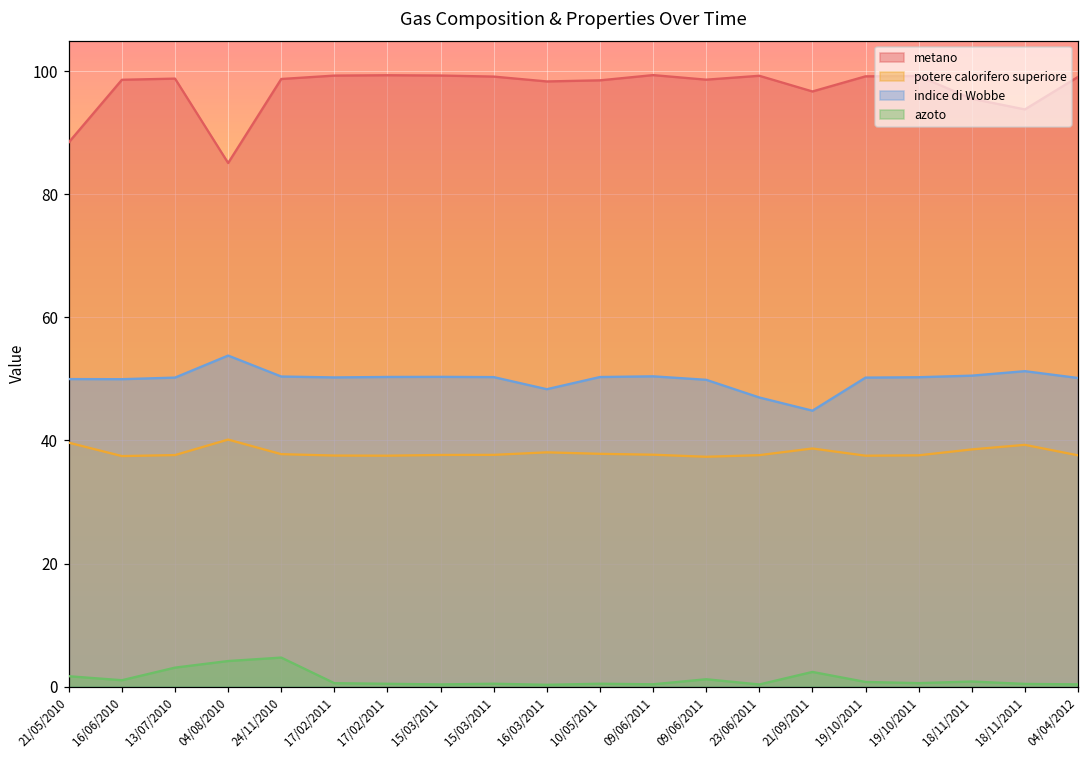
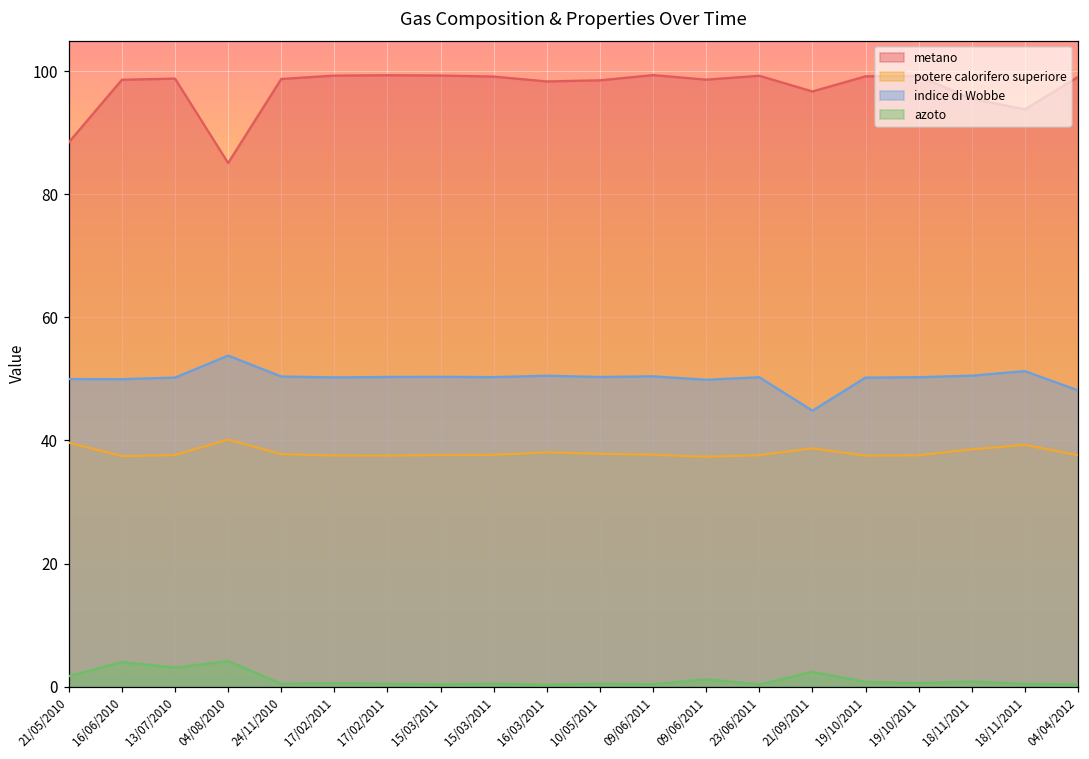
  {
    "indice di Wobbe": {
      "21/05/2010": 50,
      "16/06/2010": 50,
      "13/07/2010": 50,
      "04/08/2010": 54,
      "24/11/2010": 50,
-     "16/03/2011": 48,
+     "16/03/2011": 51,
      "10/05/2011": 50,
-     "23/06/2011": 47,
+     "23/06/2011": 50,
      "21/09/2011": 45,
-     "04/04/2012": 50
+     "04/04/2012": 48
    },
    "azoto": {
      "21/05/2010": 2,
-     "16/06/2010": 1,
+     "16/06/2010": 4,
      "13/07/2010": 3,
      "04/08/2010": 4,
-     "24/11/2010": 5,
+     "24/11/2010": 0,
      "16/03/2011": 0,
      "10/05/2011": 0,
      "23/06/2011": 0,
      "21/09/2011": 2,
      "04/04/2012": 0
    }
  }
